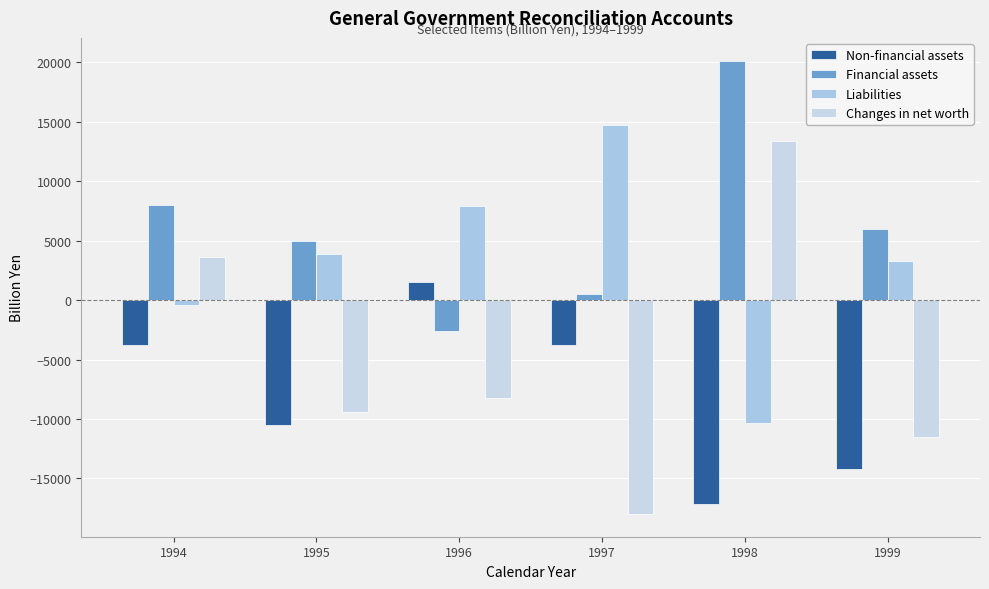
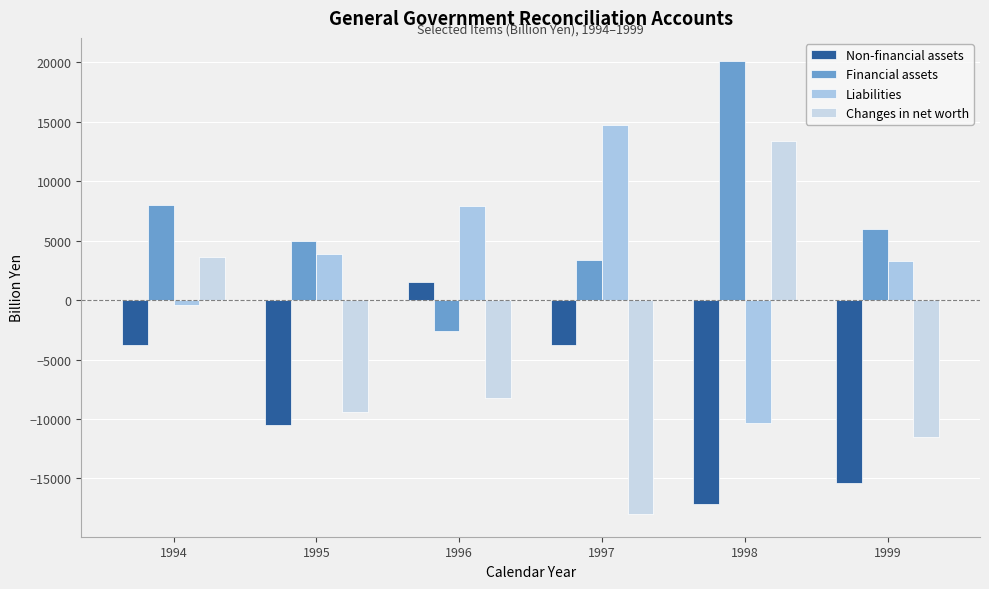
  {
    "Non-financial assets": {
      "1994": -3800,
      "1995": -10500,
      "1996": 1500,
      "1997": -3800,
      "1998": -17100,
-     "1999": -14200
+     "1999": -15400
    },
    "Financial assets": {
      "1994": 8000,
      "1995": 5000,
      "1996": -2600,
-     "1997": 500,
+     "1997": 3400,
      "1998": 20200,
      "1999": 6000
    }
  }
